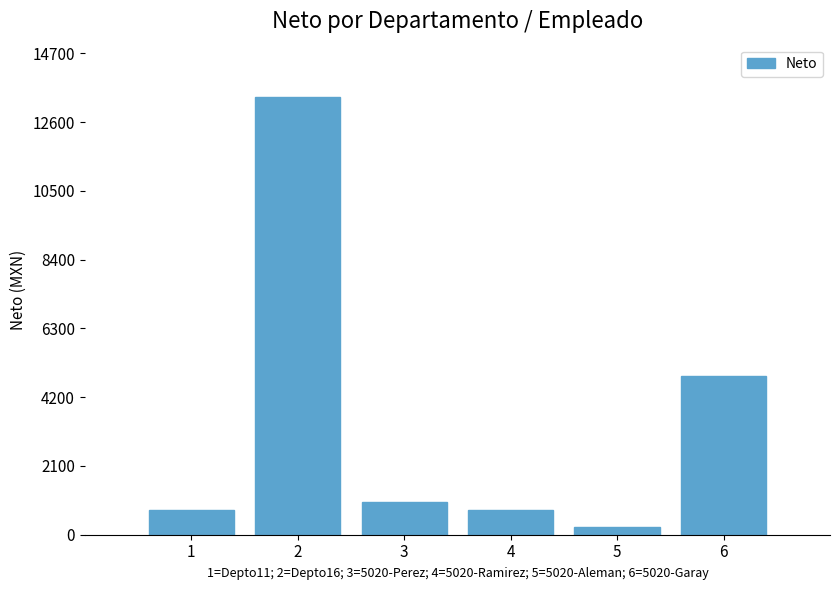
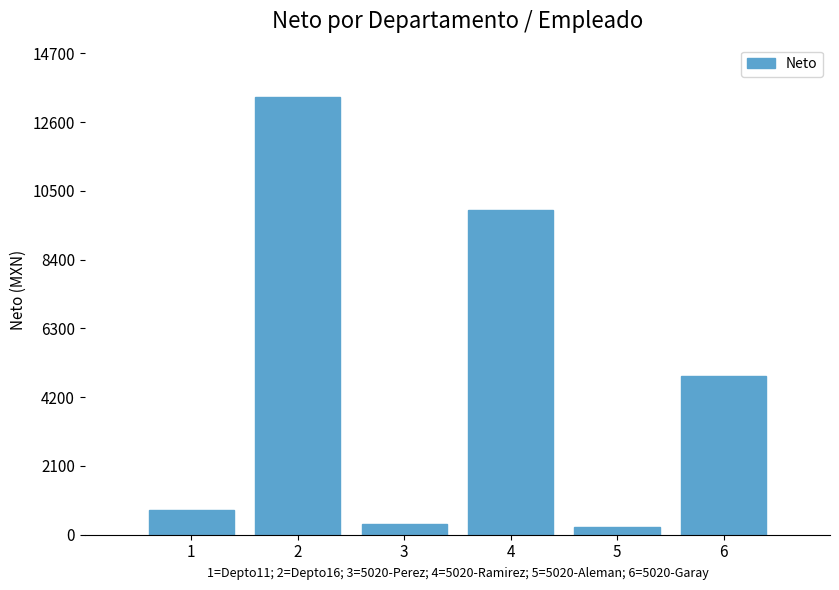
  {
    "1": 800,
    "2": 13400,
-   "3": 1000,
-   "4": 800,
+   "3": 300,
+   "4": 9900,
    "5": 200,
    "6": 4800
  }
